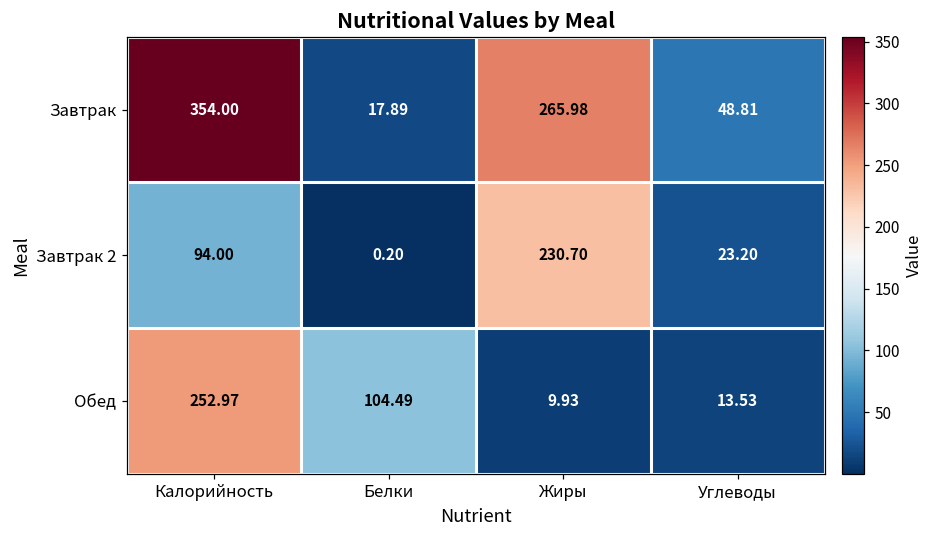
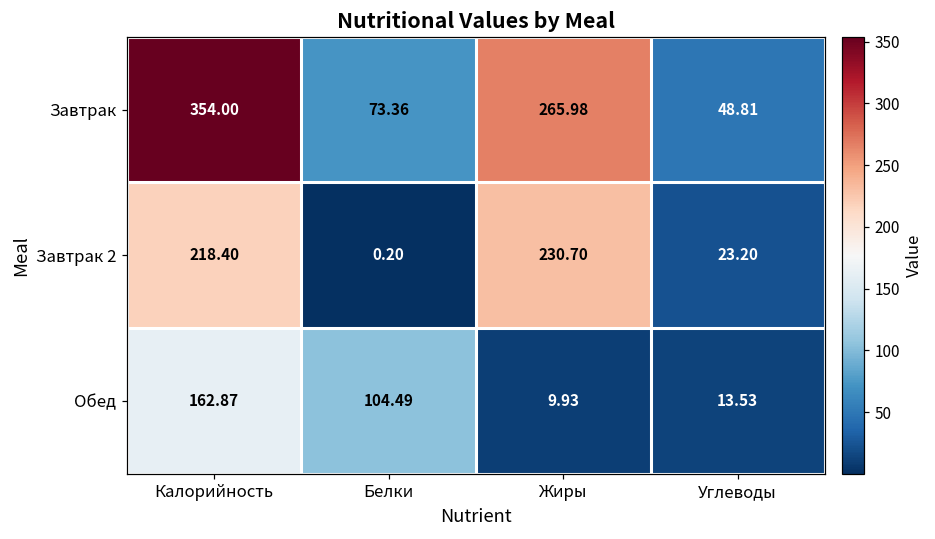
  {
    "Завтрак": {
      "Калорийность": 354.00,
-     "Белки": 17.89,
+     "Белки": 73.36,
      "Жиры": 265.98,
      "Углеводы": 48.81
    },
    "Завтрак 2": {
-     "Калорийность": 94.00,
+     "Калорийность": 218.40,
      "Белки": 0.20,
      "Жиры": 230.70,
      "Углеводы": 23.20
    },
    "Обед": {
-     "Калорийность": 252.97,
+     "Калорийность": 162.87,
      "Белки": 104.49,
      "Жиры": 9.93,
      "Углеводы": 13.53
    }
  }
